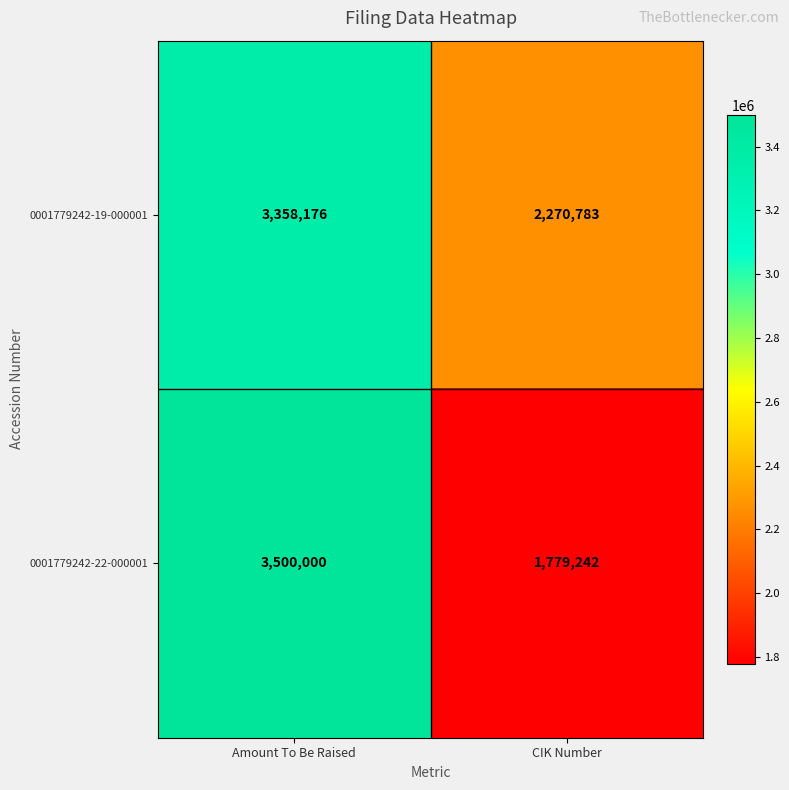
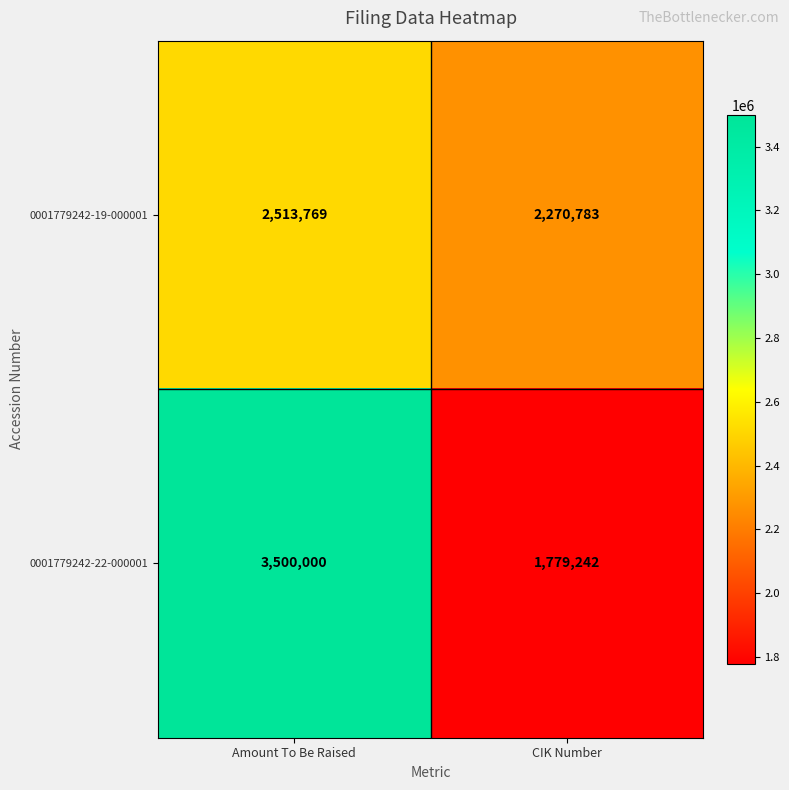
  {
    "0001779242-19-000001": {
-     "Amount To Be Raised": "3,358,176",
+     "Amount To Be Raised": "2,513,769",
      "CIK Number": "2,270,783"
    },
    "0001779242-22-000001": {
      "Amount To Be Raised": "3,500,000",
      "CIK Number": "1,779,242"
    }
  }
